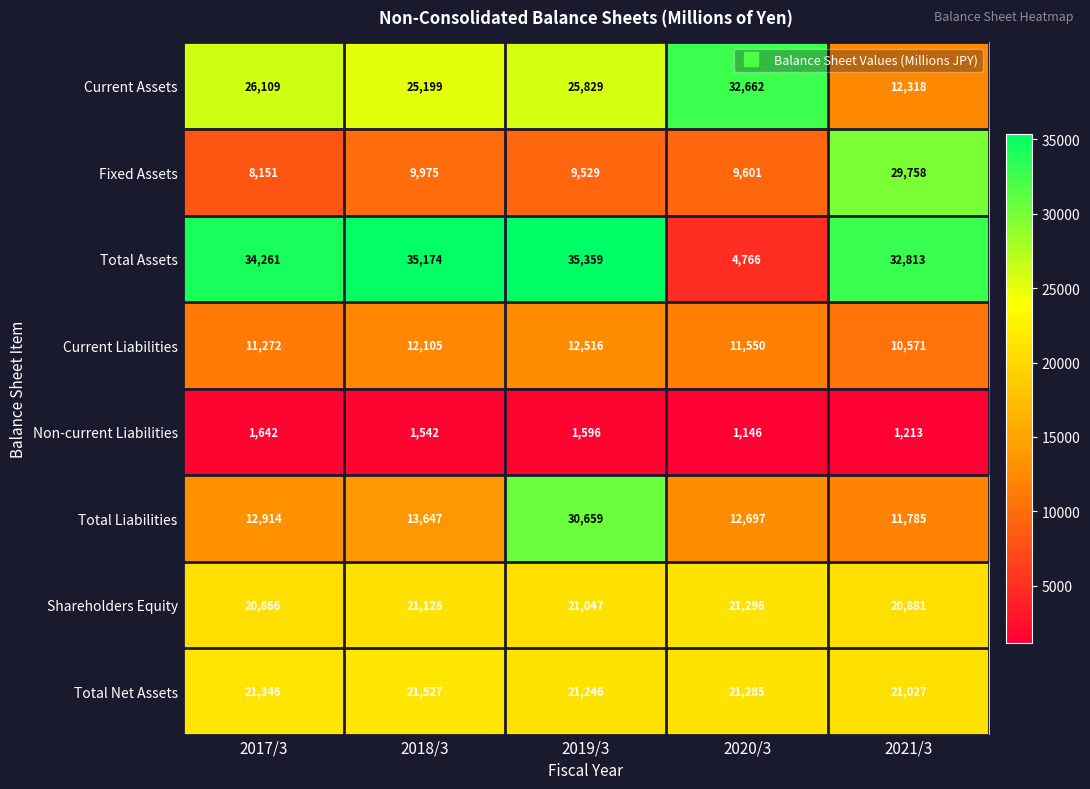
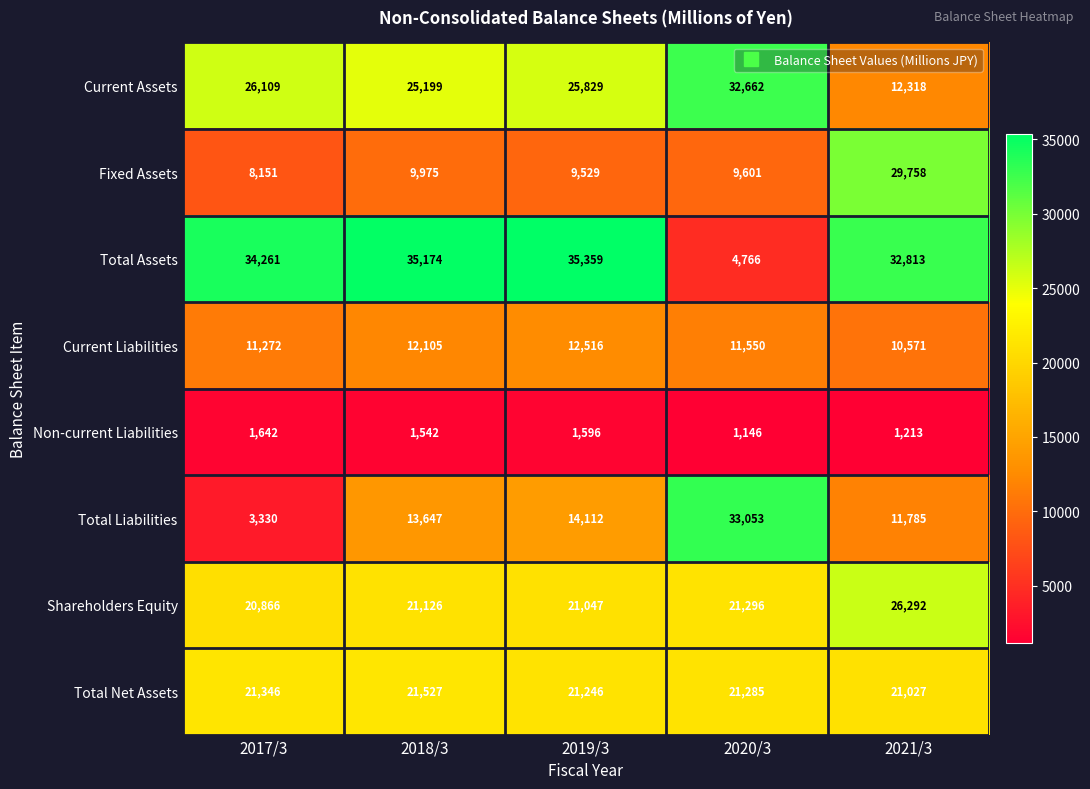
  {
    "Current Assets": {
      "2017/3": "26,109",
      "2018/3": "25,199",
      "2019/3": "25,829",
      "2020/3": "32,662",
      "2021/3": "12,318"
    },
    "Fixed Assets": {
      "2017/3": "8,151",
      "2018/3": "9,975",
      "2019/3": "9,529",
      "2020/3": "9,601",
      "2021/3": "29,758"
    },
    "Total Assets": {
      "2017/3": "34,261",
      "2018/3": "35,174",
      "2019/3": "35,359",
      "2020/3": "4,766",
      "2021/3": "32,813"
    },
    "Current Liabilities": {
      "2017/3": "11,272",
      "2018/3": "12,105",
      "2019/3": "12,516",
      "2020/3": "11,550",
      "2021/3": "10,571"
    },
    "Non-current Liabilities": {
      "2017/3": "1,642",
      "2018/3": "1,542",
      "2019/3": "1,596",
      "2020/3": "1,146",
      "2021/3": "1,213"
    },
    "Total Liabilities": {
-     "2017/3": "12,914",
+     "2017/3": "3,330",
      "2018/3": "13,647",
-     "2019/3": "30,659",
-     "2020/3": "12,697",
+     "2019/3": "14,112",
+     "2020/3": "33,053",
      "2021/3": "11,785"
    },
    "Shareholders Equity": {
      "2017/3": "20,866",
      "2018/3": "21,126",
      "2019/3": "21,047",
      "2020/3": "21,296",
-     "2021/3": "20,881"
+     "2021/3": "26,292"
    },
    "Total Net Assets": {
      "2017/3": "21,346",
      "2018/3": "21,527",
      "2019/3": "21,246",
      "2020/3": "21,285",
      "2021/3": "21,027"
    }
  }
